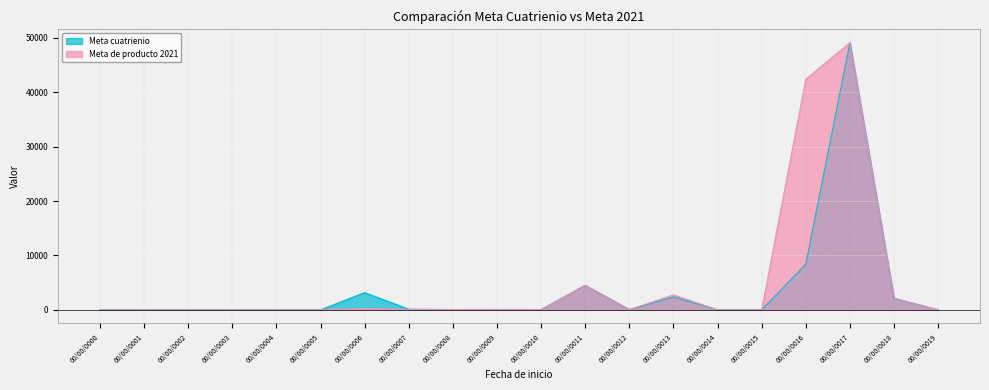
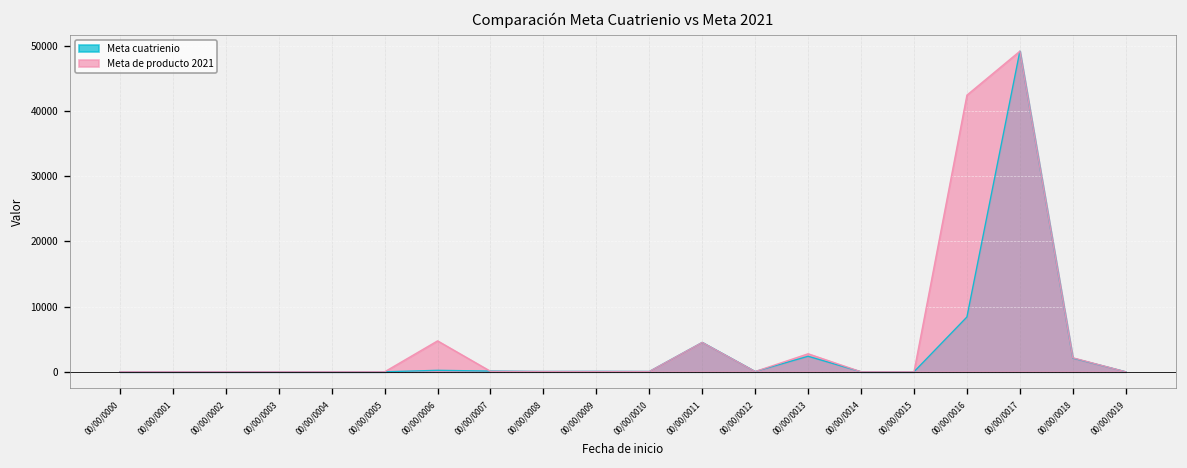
  {
    "Meta cuatrienio": {
-     "00/00/0006": 3000,
+     "00/00/0006": 0,
      "00/00/0016": 8000
    },
    "Meta de producto 2021": {
-     "00/00/0006": 0,
+     "00/00/0006": 5000,
      "00/00/0016": 42000
    }
  }
